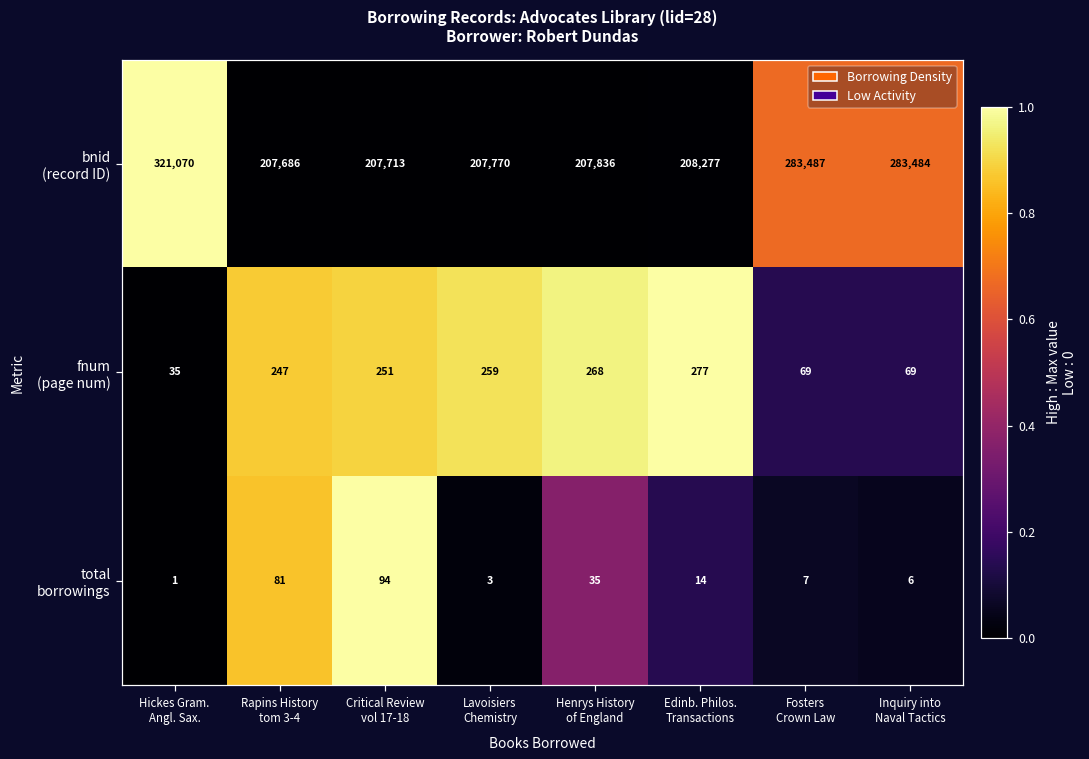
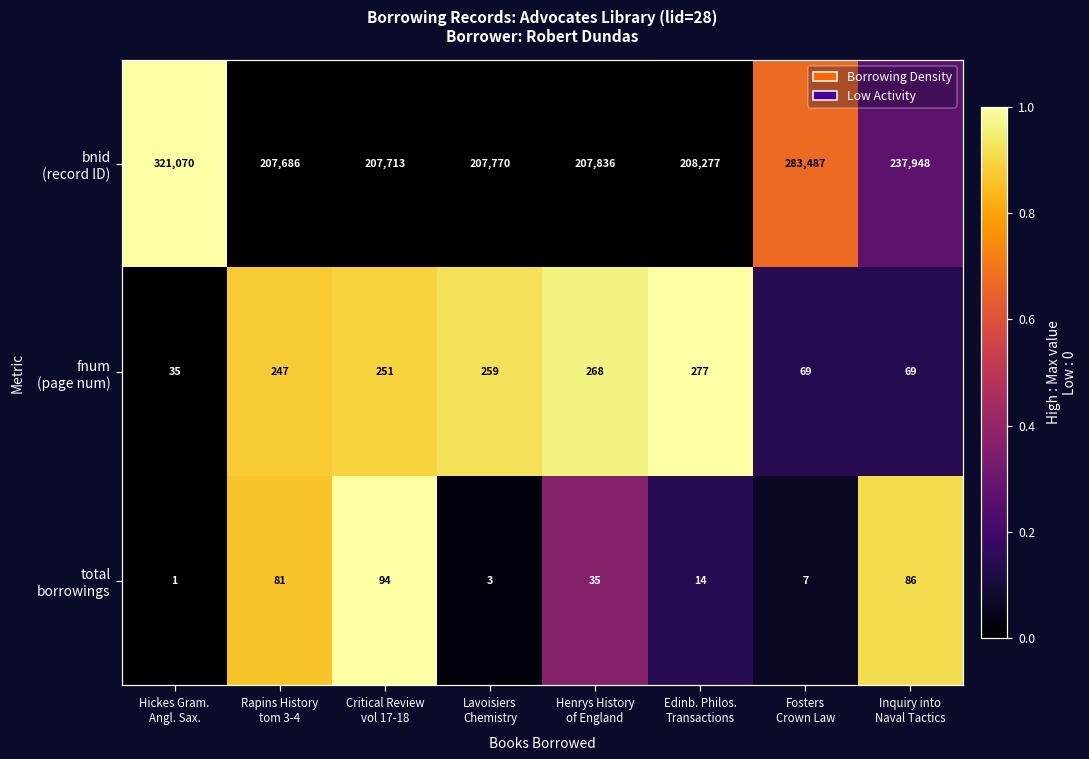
  {
    "bnid (record ID)": {
      "Hickes Gram. Angl. Sax.": "321,070",
      "Rapins History tom 3-4": "207,686",
      "Critical Review vol 17-18": "207,713",
      "Lavoisiers Chemistry": "207,770",
      "Henrys History of England": "207,836",
      "Edinb. Philos. Transactions": "208,277",
      "Fosters Crown Law": "283,487",
-     "Inquiry into Naval Tactics": "283,484"
+     "Inquiry into Naval Tactics": "237,948"
    },
    "fnum (page num)": {
      "Hickes Gram. Angl. Sax.": "35",
      "Rapins History tom 3-4": "247",
      "Critical Review vol 17-18": "251",
      "Lavoisiers Chemistry": "259",
      "Henrys History of England": "268",
      "Edinb. Philos. Transactions": "277",
      "Fosters Crown Law": "69",
      "Inquiry into Naval Tactics": "69"
    },
    "total borrowings": {
      "Hickes Gram. Angl. Sax.": "1",
      "Rapins History tom 3-4": "81",
      "Critical Review vol 17-18": "94",
      "Lavoisiers Chemistry": "3",
      "Henrys History of England": "35",
      "Edinb. Philos. Transactions": "14",
      "Fosters Crown Law": "7",
-     "Inquiry into Naval Tactics": "6"
+     "Inquiry into Naval Tactics": "86"
    }
  }
